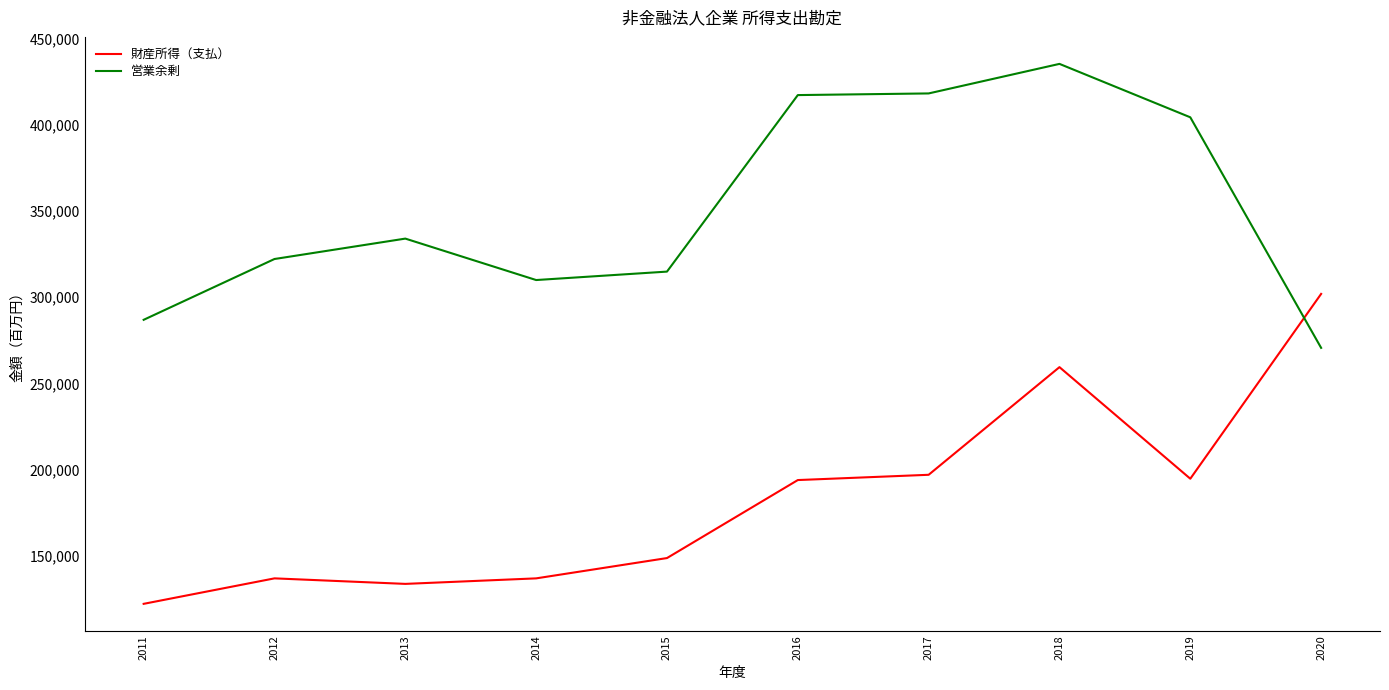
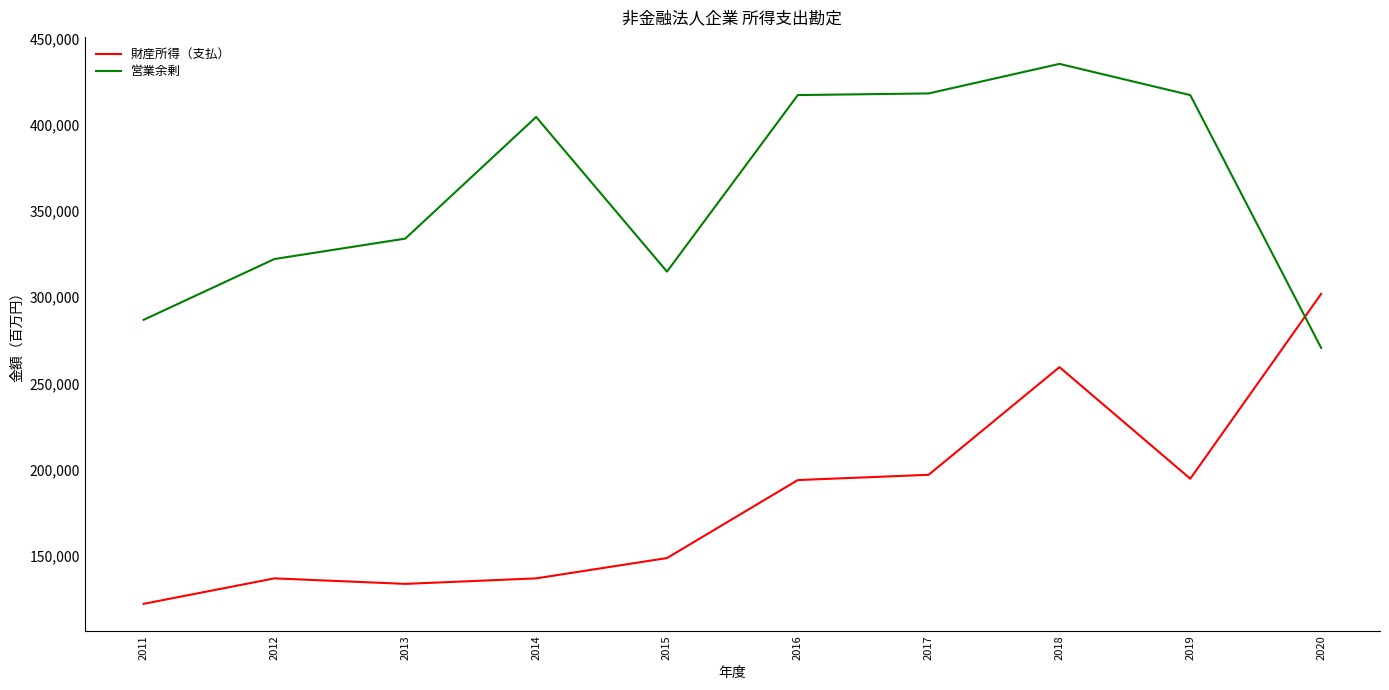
  {
    "財産所得（支払）": {
      "2011": "122,000",
      "2012": "137,000",
      "2013": "134,000",
      "2014": "137,000",
      "2015": "149,000",
      "2016": "194,000",
      "2017": "197,000",
      "2018": "259,000",
      "2019": "195,000",
      "2020": "302,000"
    },
    "営業余剰": {
      "2011": "287,000",
      "2012": "322,000",
      "2013": "334,000",
-     "2014": "310,000",
+     "2014": "405,000",
      "2015": "315,000",
      "2016": "417,000",
      "2017": "418,000",
      "2018": "435,000",
-     "2019": "404,000",
+     "2019": "417,000",
      "2020": "271,000"
    }
  }
